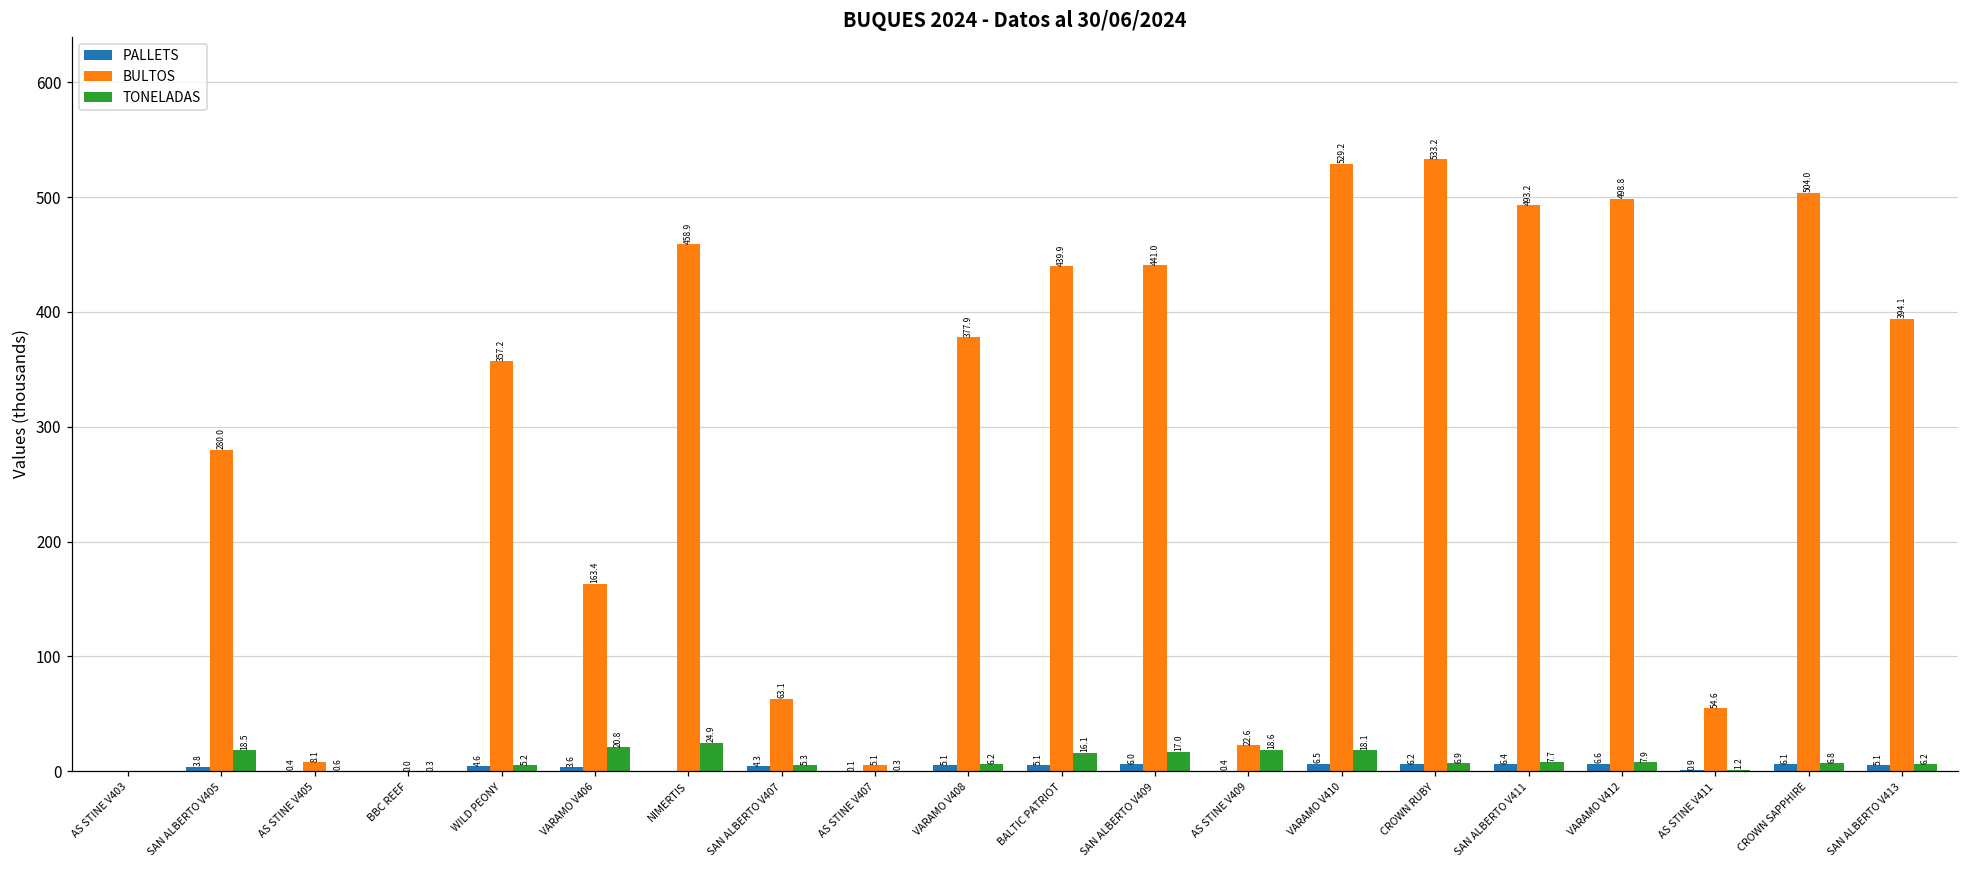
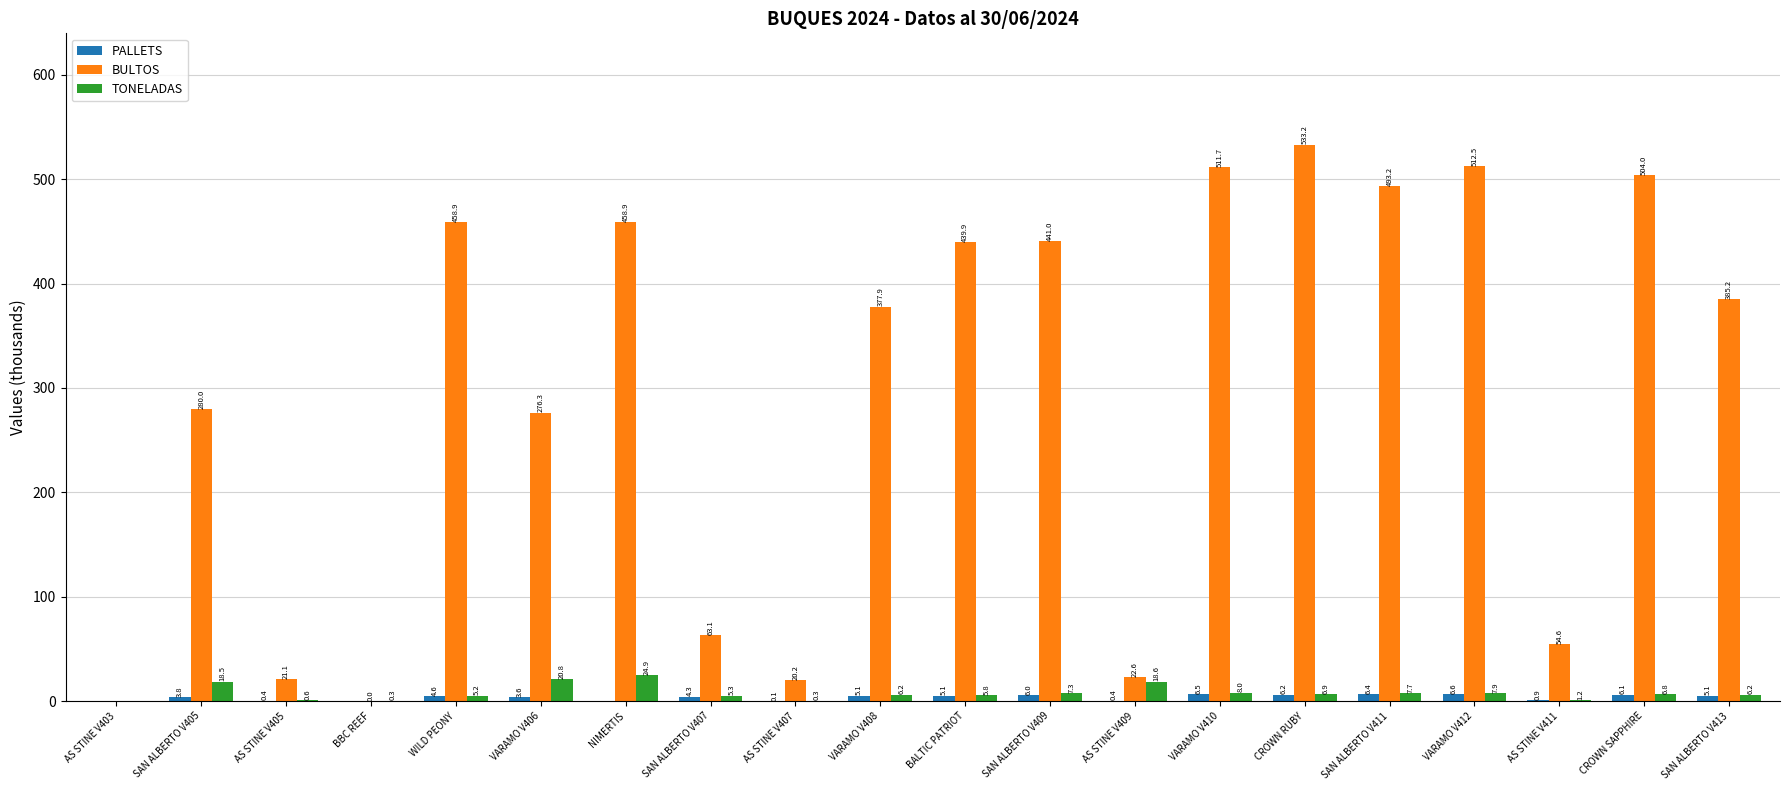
  {
    "PALLETS": {
      "SAN ALBERTO V405": 3.8,
      "AS STINE V405": 0.4,
      "WILD PEONY": 4.6,
      "VARAMO V406": 3.6,
      "SAN ALBERTO V407": 4.3,
      "AS STINE V407": 0.1,
      "VARAMO V408": 5.1,
      "BALTIC PATRIOT": 5.1,
      "SAN ALBERTO V409": 6.0,
      "AS STINE V409": 0.4,
      "VARAMO V410": 6.5,
      "CROWN RUBY": 6.2,
      "SAN ALBERTO V411": 6.4,
      "VARAMO V412": 6.6,
      "AS STINE V411": 0.9,
      "CROWN SAPPHIRE": 6.1,
      "SAN ALBERTO V413": 5.1
    },
    "BULTOS": {
      "SAN ALBERTO V405": 280.0,
-     "AS STINE V405": 8.1,
+     "AS STINE V405": 21.1,
      "BBC REEF": 0.0,
-     "WILD PEONY": 357.2,
-     "VARAMO V406": 163.4,
+     "WILD PEONY": 458.9,
+     "VARAMO V406": 276.3,
      "NIMERTIS": 458.9,
      "SAN ALBERTO V407": 63.1,
-     "AS STINE V407": 5.1,
+     "AS STINE V407": 20.2,
      "VARAMO V408": 377.9,
      "BALTIC PATRIOT": 439.9,
      "SAN ALBERTO V409": 441.0,
      "AS STINE V409": 22.6,
-     "VARAMO V410": 529.2,
+     "VARAMO V410": 511.7,
      "CROWN RUBY": 533.2,
      "SAN ALBERTO V411": 493.2,
-     "VARAMO V412": 498.8,
+     "VARAMO V412": 512.5,
      "AS STINE V411": 54.6,
      "CROWN SAPPHIRE": 504.0,
-     "SAN ALBERTO V413": 394.1
+     "SAN ALBERTO V413": 385.2
    },
    "TONELADAS": {
      "SAN ALBERTO V405": 18.5,
      "AS STINE V405": 0.6,
      "BBC REEF": 0.3,
      "WILD PEONY": 5.2,
      "VARAMO V406": 20.8,
      "NIMERTIS": 24.9,
      "SAN ALBERTO V407": 5.3,
      "AS STINE V407": 0.3,
      "VARAMO V408": 6.2,
-     "BALTIC PATRIOT": 16.1,
-     "SAN ALBERTO V409": 17.0,
+     "BALTIC PATRIOT": 5.8,
+     "SAN ALBERTO V409": 7.3,
      "AS STINE V409": 18.6,
-     "VARAMO V410": 18.1,
+     "VARAMO V410": 8.0,
      "CROWN RUBY": 6.9,
      "SAN ALBERTO V411": 7.7,
      "VARAMO V412": 7.9,
      "AS STINE V411": 1.2,
      "CROWN SAPPHIRE": 6.8,
      "SAN ALBERTO V413": 6.2
    }
  }
